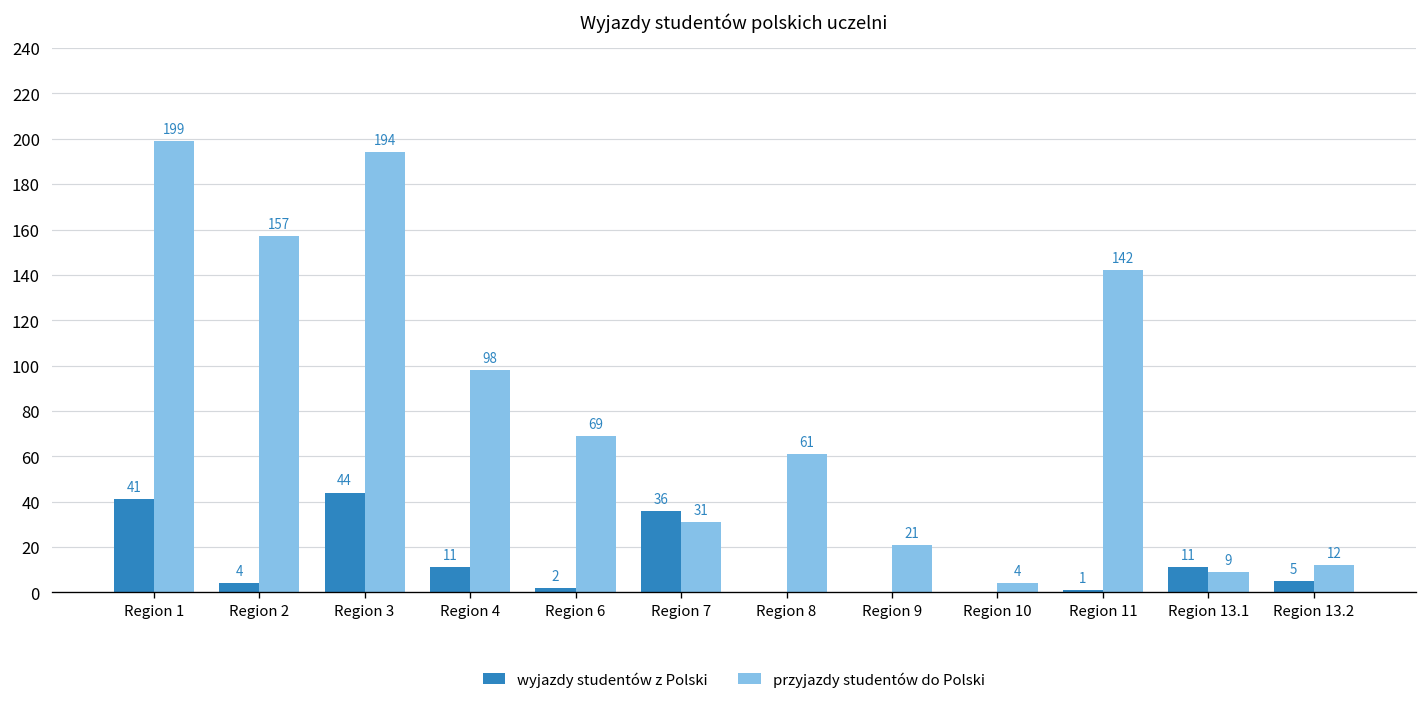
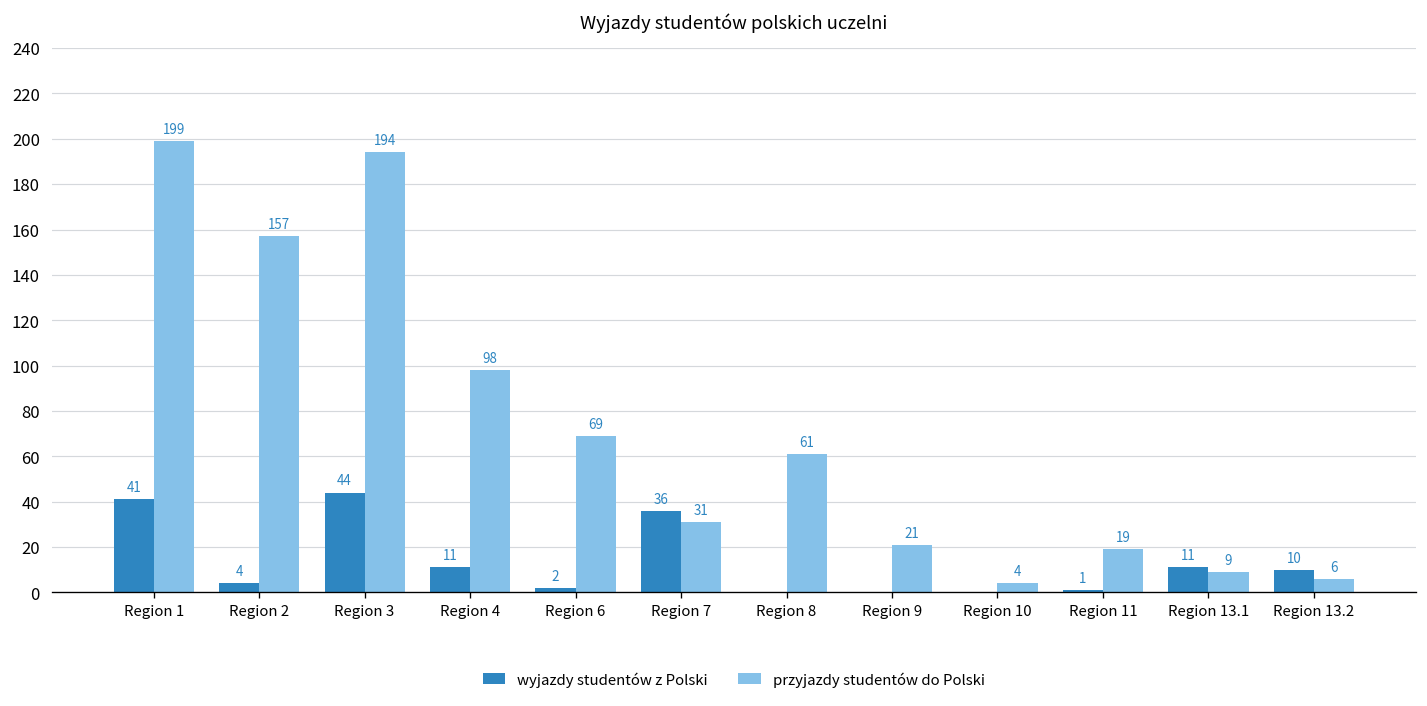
  {
    "wyjazdy studentów z Polski": {
      "Region 1": 41,
      "Region 2": 4,
      "Region 3": 44,
      "Region 4": 11,
      "Region 6": 2,
      "Region 7": 36,
      "Region 11": 1,
      "Region 13.1": 11,
-     "Region 13.2": 5
+     "Region 13.2": 10
    },
    "przyjazdy studentów do Polski": {
      "Region 1": 199,
      "Region 2": 157,
      "Region 3": 194,
      "Region 4": 98,
      "Region 6": 69,
      "Region 7": 31,
      "Region 8": 61,
      "Region 9": 21,
      "Region 10": 4,
-     "Region 11": 142,
+     "Region 11": 19,
      "Region 13.1": 9,
-     "Region 13.2": 12
+     "Region 13.2": 6
    }
  }
